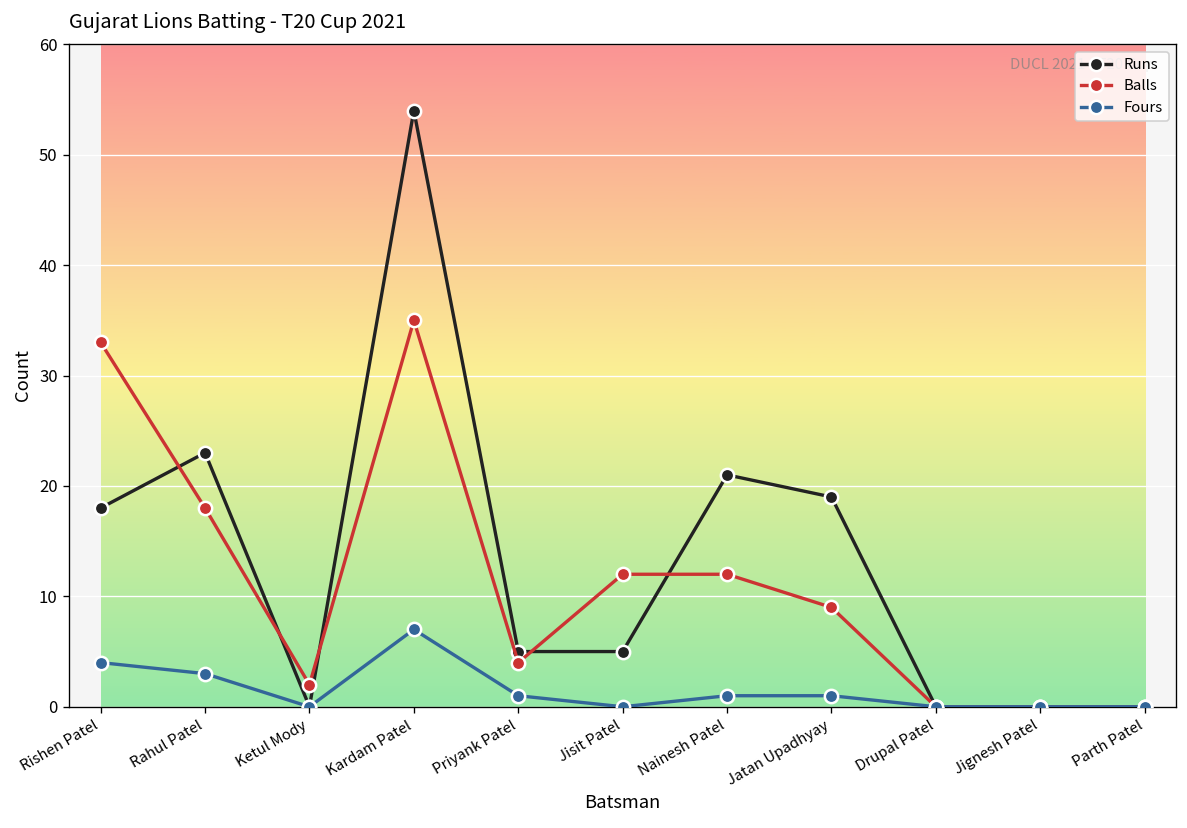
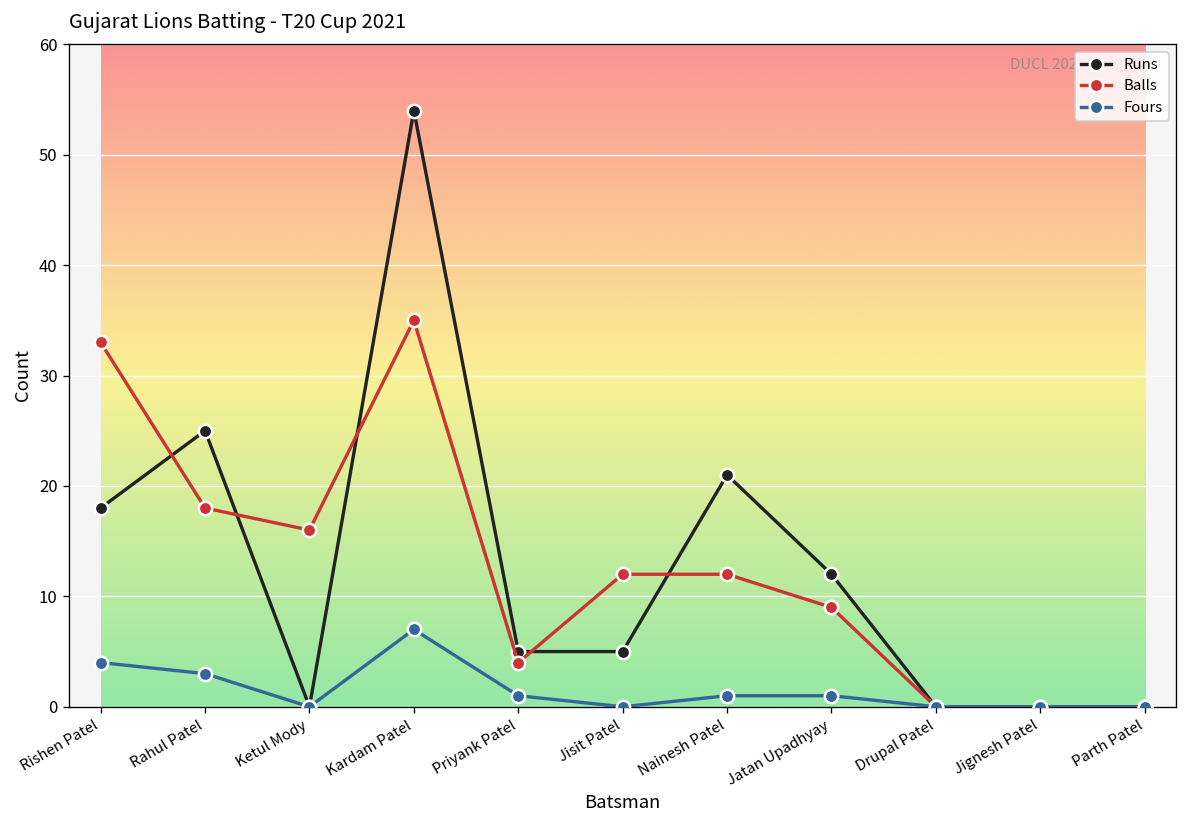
  {
    "Runs": {
      "Rishen Patel": 18,
-     "Rahul Patel": 23,
+     "Rahul Patel": 25,
      "Kardam Patel": 54,
      "Priyank Patel": 5,
      "Jisit Patel": 5,
      "Nainesh Patel": 21,
-     "Jatan Upadhyay": 19
+     "Jatan Upadhyay": 12
    },
    "Balls": {
      "Rishen Patel": 33,
      "Rahul Patel": 18,
-     "Ketul Mody": 2,
+     "Ketul Mody": 16,
      "Kardam Patel": 35,
      "Priyank Patel": 4,
      "Jisit Patel": 12,
      "Nainesh Patel": 12,
      "Jatan Upadhyay": 9
    },
    "Fours": {
      "Rishen Patel": 4,
      "Rahul Patel": 3,
      "Kardam Patel": 7,
      "Priyank Patel": 1,
      "Jisit Patel": 0,
      "Nainesh Patel": 1,
      "Jatan Upadhyay": 1
    }
  }
